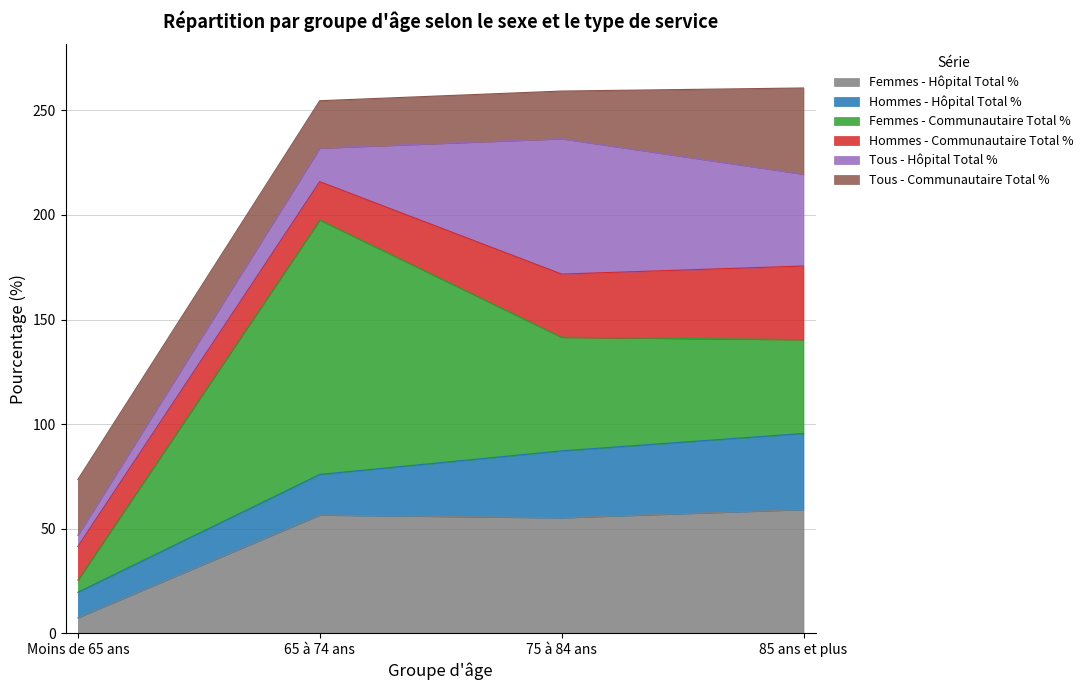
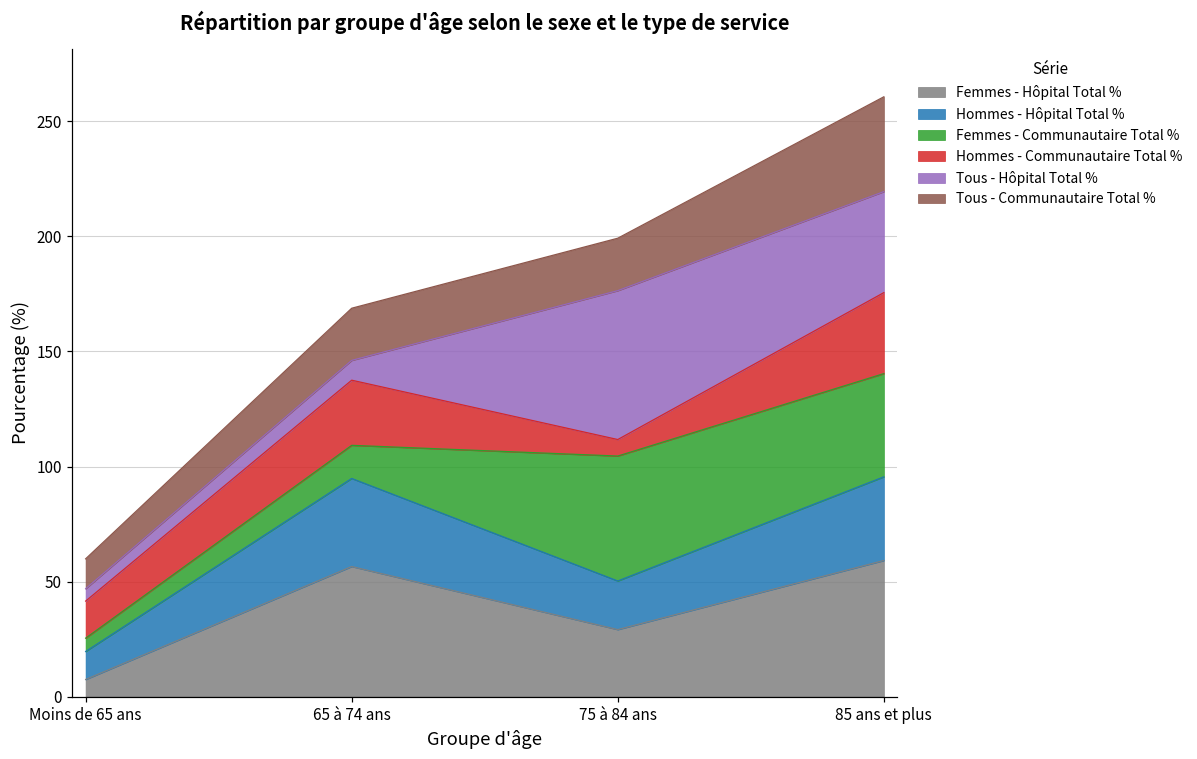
  {
    "Femmes - Hôpital Total %": {
      "Moins de 65 ans": 7,
      "65 à 74 ans": 57,
-     "75 à 84 ans": 55,
+     "75 à 84 ans": 29,
      "85 ans et plus": 59
    },
    "Hommes - Hôpital Total %": {
      "Moins de 65 ans": 12,
-     "65 à 74 ans": 19,
-     "75 à 84 ans": 32,
+     "65 à 74 ans": 38,
+     "75 à 84 ans": 21,
      "85 ans et plus": 36
    },
    "Femmes - Communautaire Total %": {
      "Moins de 65 ans": 6,
-     "65 à 74 ans": 122,
+     "65 à 74 ans": 14,
      "75 à 84 ans": 54,
      "85 ans et plus": 45
    },
    "Hommes - Communautaire Total %": {
      "Moins de 65 ans": 16,
-     "65 à 74 ans": 18,
-     "75 à 84 ans": 30,
+     "65 à 74 ans": 28,
+     "75 à 84 ans": 7,
      "85 ans et plus": 35
    },
    "Tous - Hôpital Total %": {
      "Moins de 65 ans": 5,
-     "65 à 74 ans": 16,
+     "65 à 74 ans": 9,
      "75 à 84 ans": 65,
      "85 ans et plus": 44
    },
    "Tous - Communautaire Total %": {
-     "Moins de 65 ans": 27,
+     "Moins de 65 ans": 13,
      "65 à 74 ans": 23,
      "75 à 84 ans": 23,
      "85 ans et plus": 41
    }
  }
